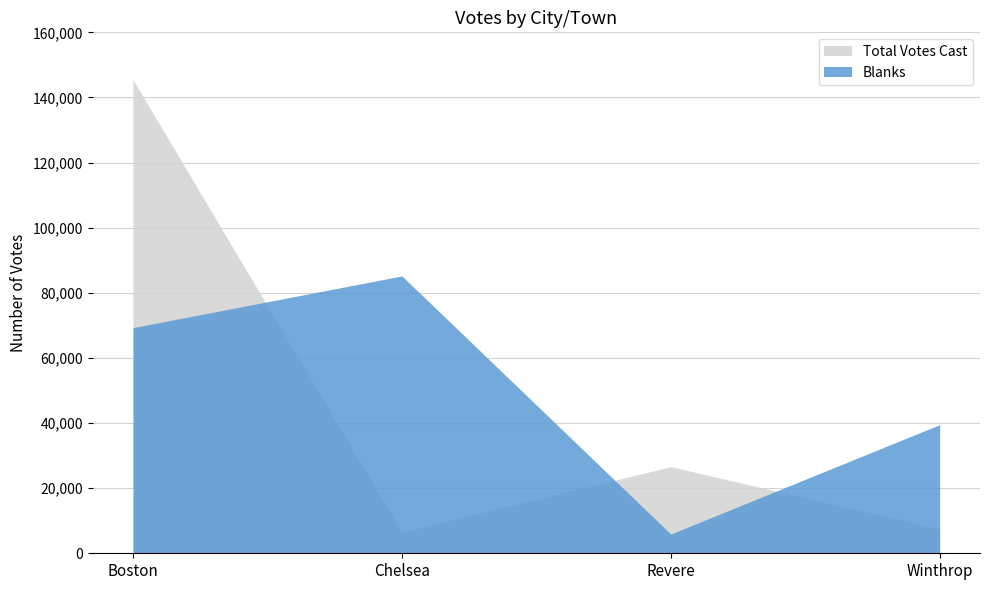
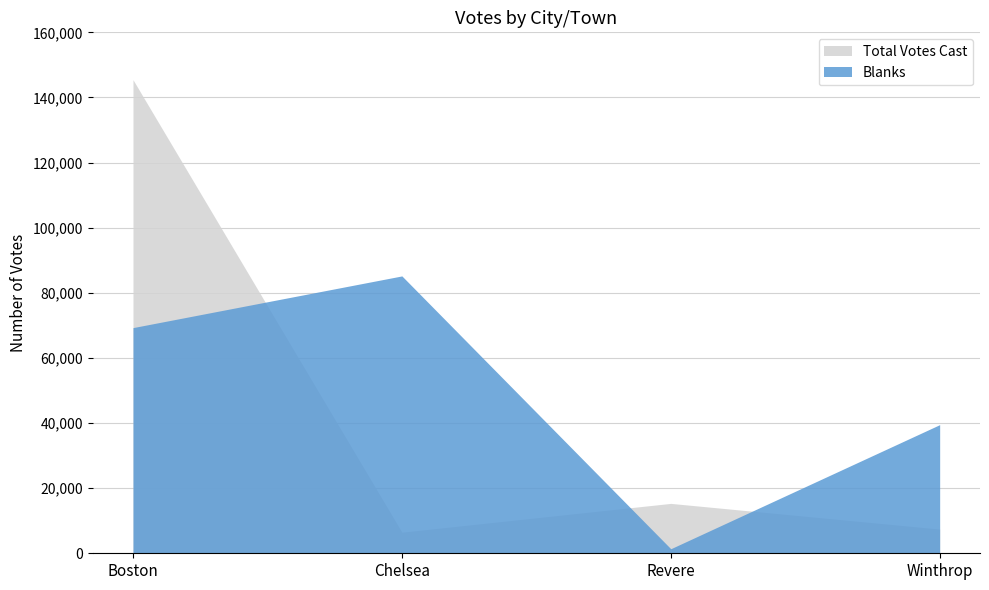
  {
    "Total Votes Cast": {
      "Boston": "145,000",
      "Chelsea": "6,000",
-     "Revere": "27,000",
+     "Revere": "15,000",
      "Winthrop": "7,000"
    },
    "Blanks": {
      "Boston": "69,000",
      "Chelsea": "85,000",
-     "Revere": "6,000",
+     "Revere": "1,000",
      "Winthrop": "40,000"
    }
  }
